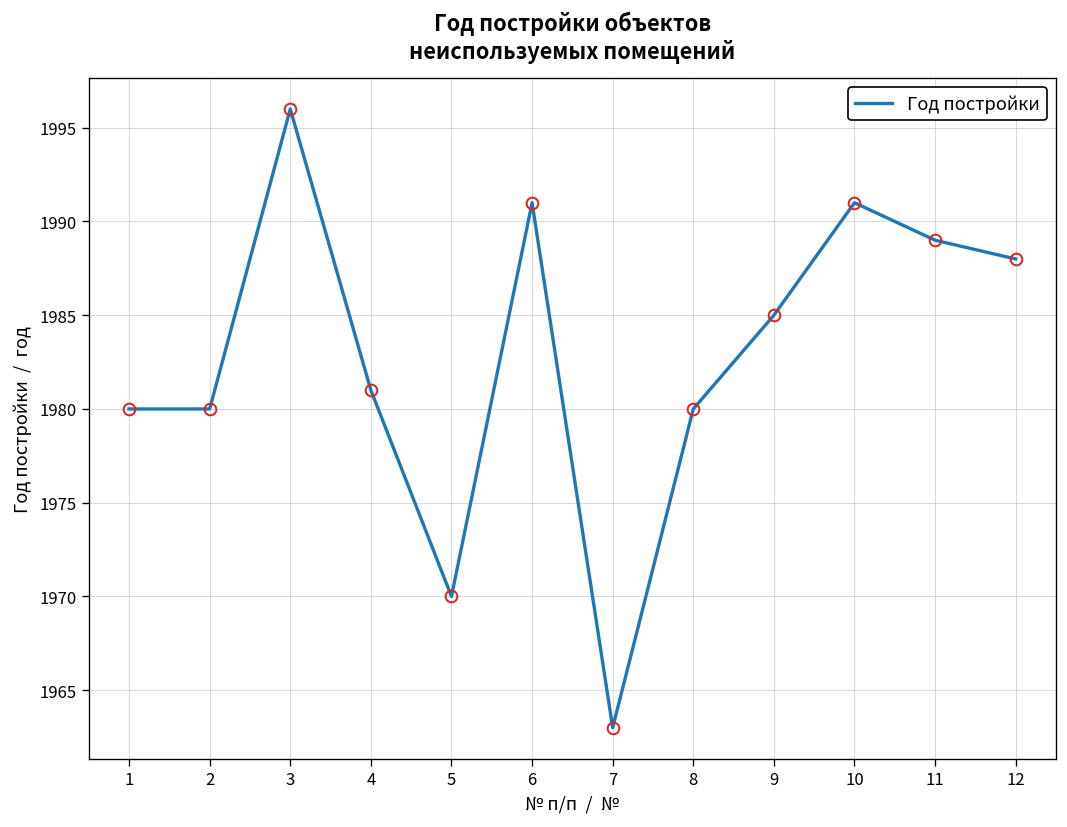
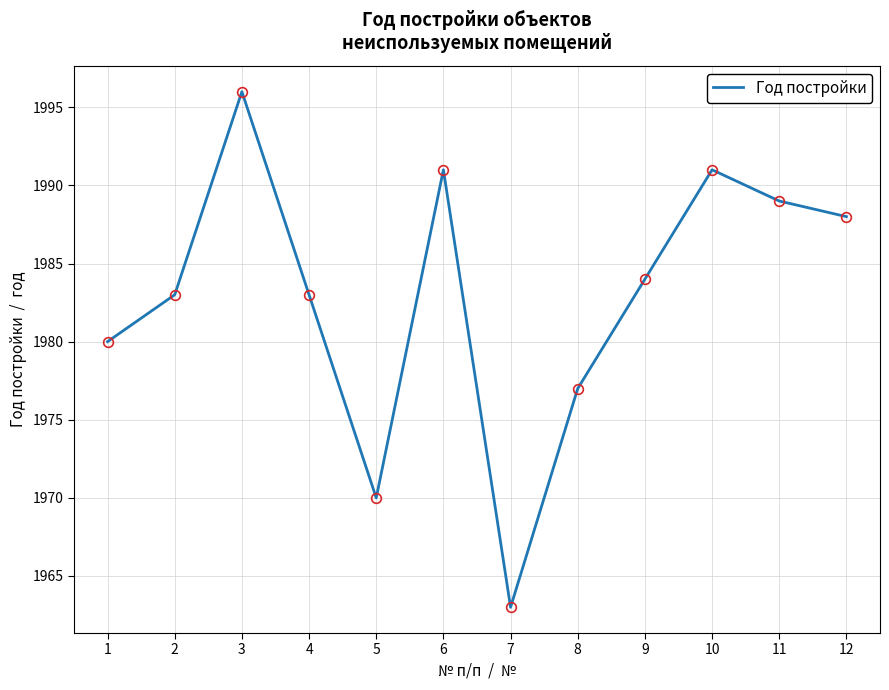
  {
    "1": 1980,
-   "2": 1980,
+   "2": 1983,
    "3": 1996,
-   "4": 1981,
+   "4": 1983,
    "5": 1970,
    "6": 1991,
    "7": 1963,
-   "8": 1980,
-   "9": 1985,
+   "8": 1977,
+   "9": 1984,
    "10": 1991,
    "11": 1989,
    "12": 1988
  }
